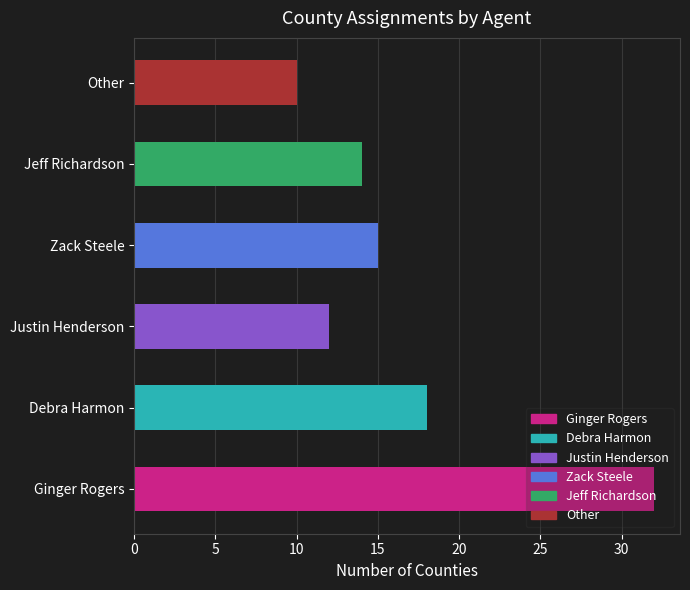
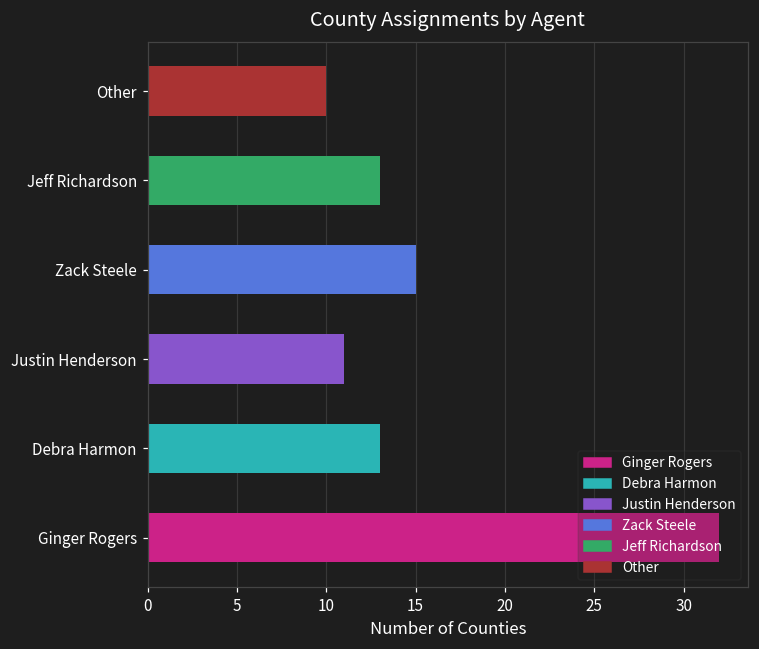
  {
    "Debra Harmon": {
-     "Debra Harmon": 18
+     "Debra Harmon": 13
    },
    "Justin Henderson": {
-     "Justin Henderson": 12
+     "Justin Henderson": 11
    },
    "Zack Steele": {
      "Zack Steele": 15
    },
    "Jeff Richardson": {
-     "Jeff Richardson": 14
+     "Jeff Richardson": 13
    },
    "Other": {
      "Other": 10
    }
  }
